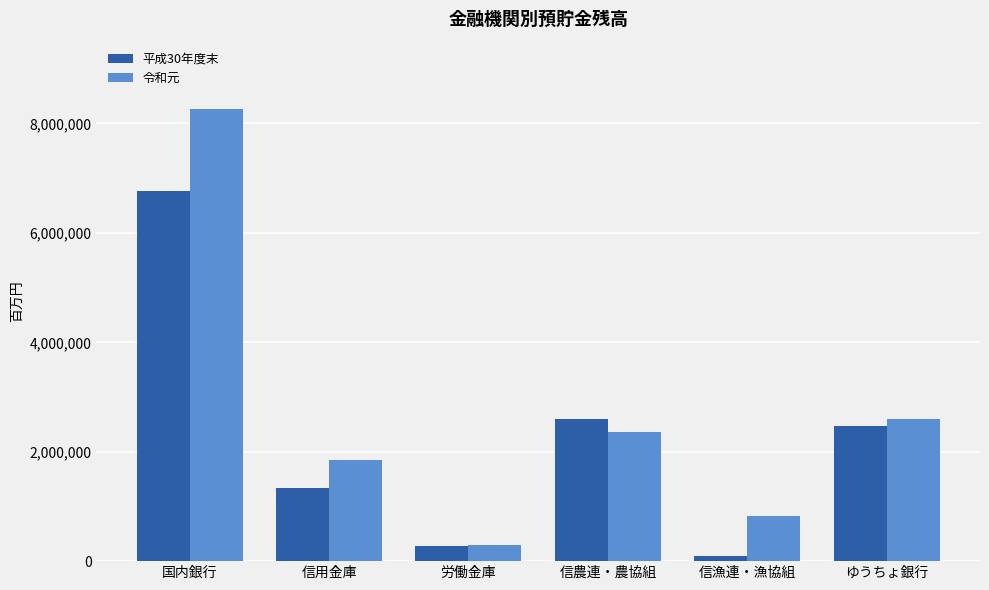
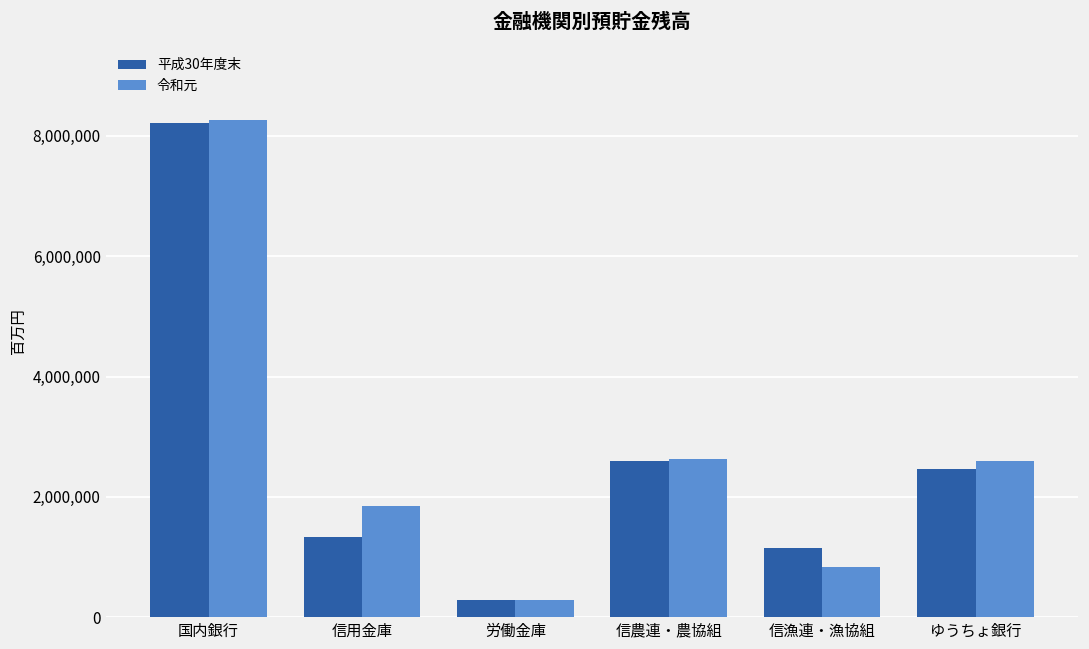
  {
    "平成30年度末": {
-     "国内銀行": "6,800,000",
+     "国内銀行": "8,200,000",
      "信用金庫": "1,300,000",
      "労働金庫": "300,000",
      "信農連・農協組": "2,600,000",
-     "信漁連・漁協組": "100,000",
+     "信漁連・漁協組": "1,200,000",
      "ゆうちょ銀行": "2,500,000"
    },
    "令和元": {
      "国内銀行": "8,300,000",
      "信用金庫": "1,900,000",
      "労働金庫": "300,000",
-     "信農連・農協組": "2,400,000",
+     "信農連・農協組": "2,600,000",
      "信漁連・漁協組": "800,000",
      "ゆうちょ銀行": "2,600,000"
    }
  }
